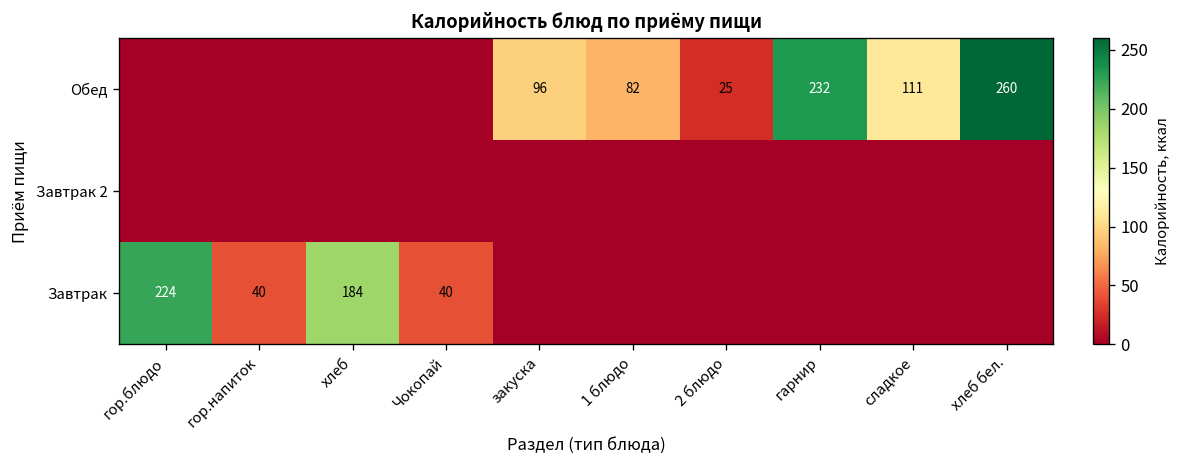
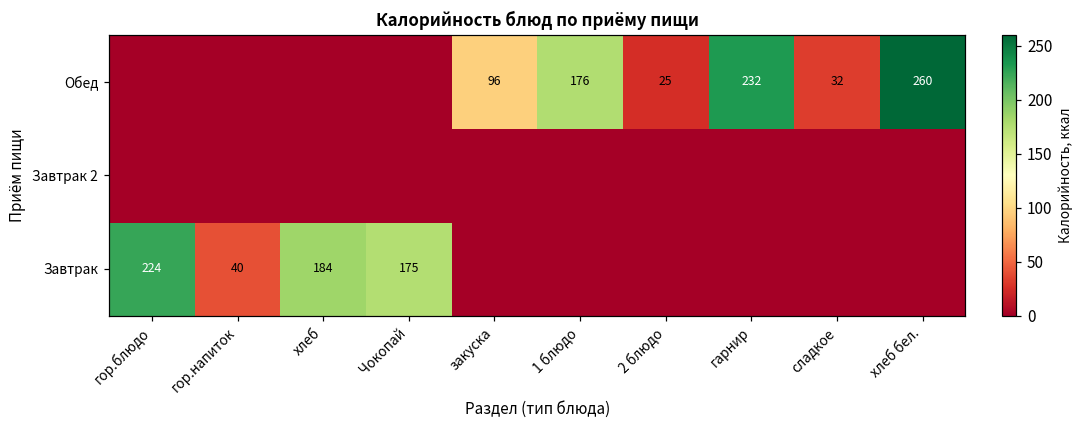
  {
    "Обед": {
      "закуска": 96,
-     "1 блюдо": 82,
+     "1 блюдо": 176,
      "2 блюдо": 25,
      "гарнир": 232,
-     "сладкое": 111,
+     "сладкое": 32,
      "хлеб бел.": 260
    },
    "Завтрак": {
      "гор.блюдо": 224,
      "гор.напиток": 40,
      "хлеб": 184,
-     "Чокопай": 40
+     "Чокопай": 175
    }
  }
